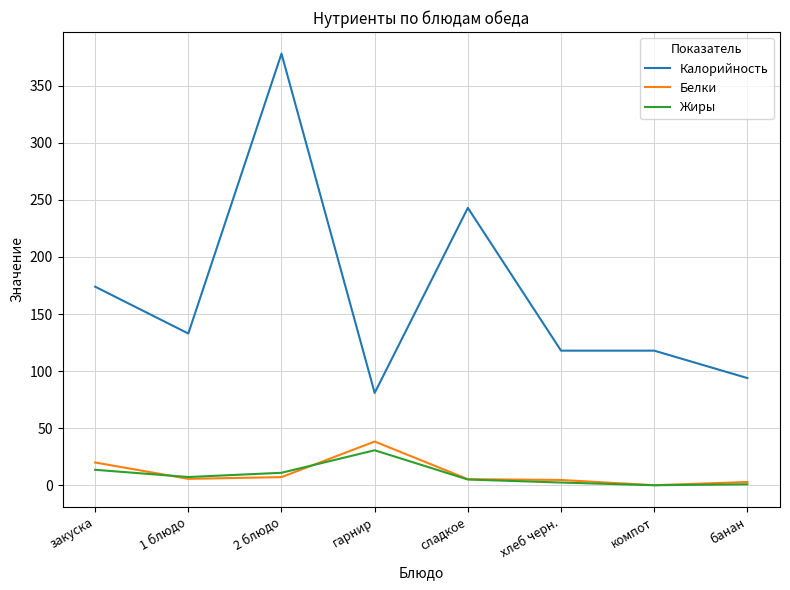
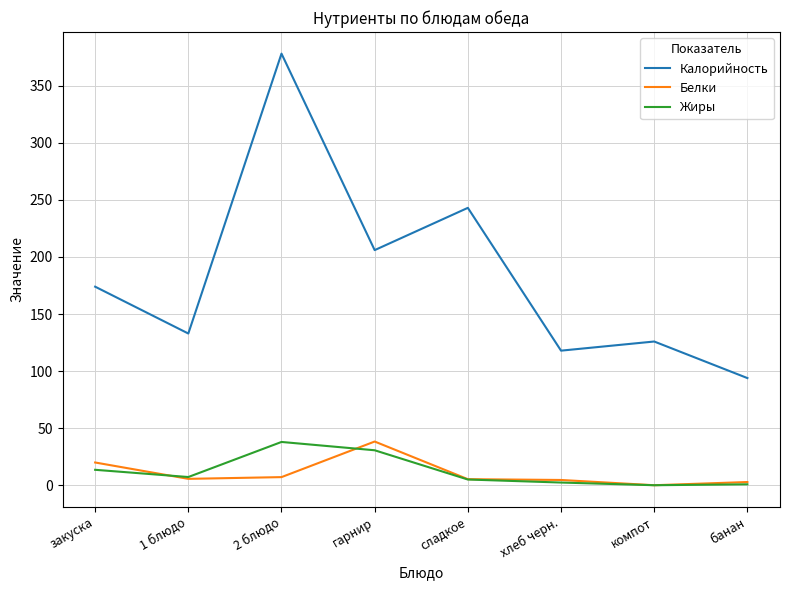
  {
    "Калорийность": {
      "закуска": 174,
      "1 блюдо": 133,
      "2 блюдо": 378,
-     "гарнир": 81,
+     "гарнир": 206,
      "сладкое": 243,
      "хлеб черн.": 118,
-     "компот": 118,
+     "компот": 126,
      "банан": 94
    },
    "Белки": {
      "закуска": 20,
      "2 блюдо": 7,
      "гарнир": 38
    },
    "Жиры": {
      "закуска": 14,
-     "2 блюдо": 11,
+     "2 блюдо": 38,
      "гарнир": 31
    }
  }
